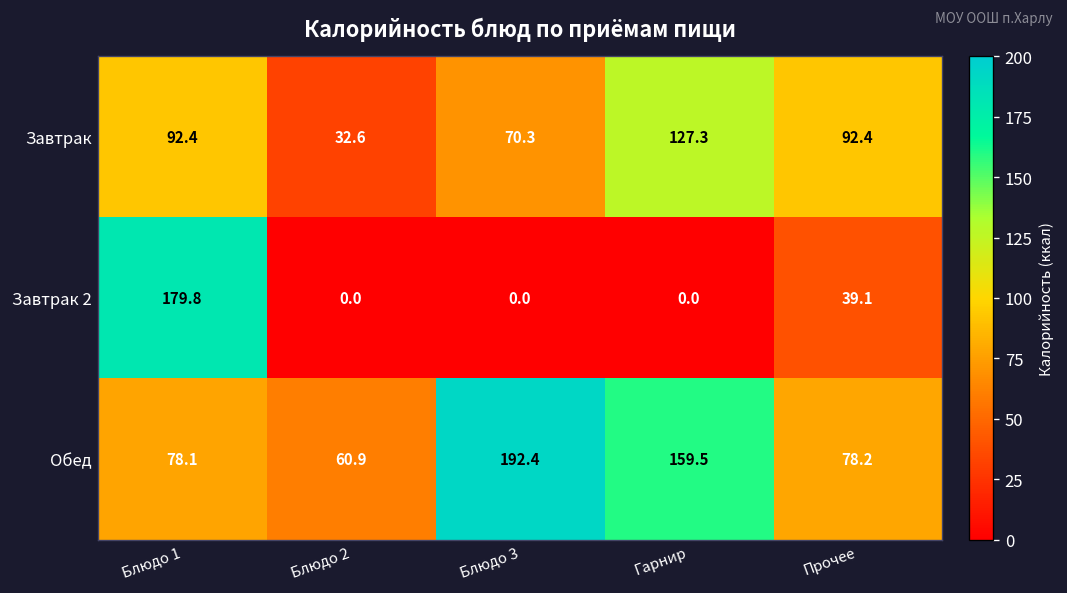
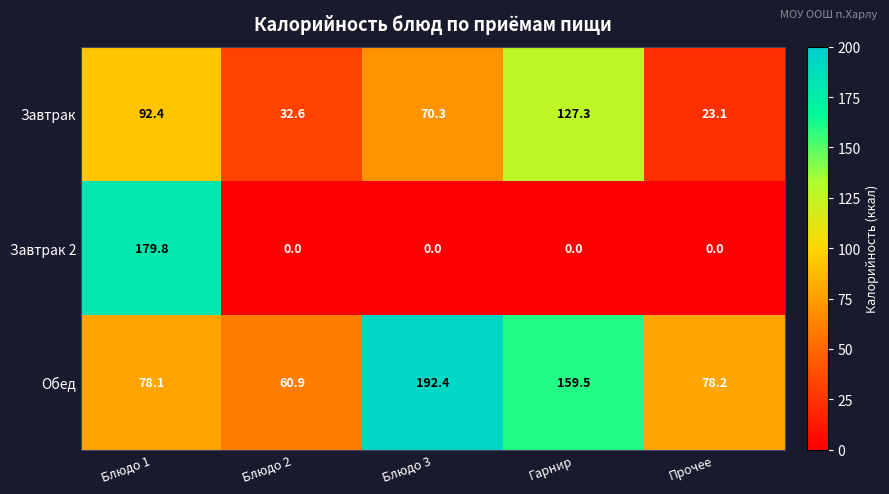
  {
    "Завтрак": {
      "Блюдо 1": 92.4,
      "Блюдо 2": 32.6,
      "Блюдо 3": 70.3,
      "Гарнир": 127.3,
-     "Прочее": 92.4
+     "Прочее": 23.1
    },
    "Завтрак 2": {
      "Блюдо 1": 179.8,
      "Блюдо 2": 0.0,
      "Блюдо 3": 0.0,
      "Гарнир": 0.0,
-     "Прочее": 39.1
+     "Прочее": 0.0
    },
    "Обед": {
      "Блюдо 1": 78.1,
      "Блюдо 2": 60.9,
      "Блюдо 3": 192.4,
      "Гарнир": 159.5,
      "Прочее": 78.2
    }
  }
